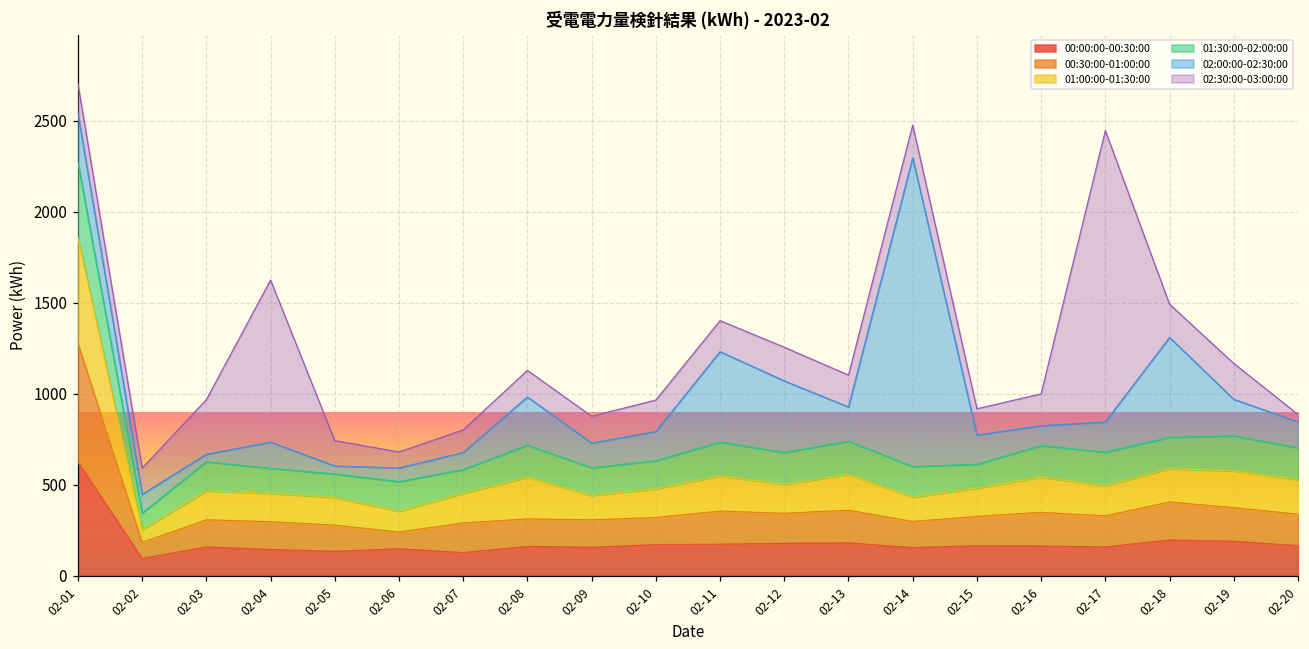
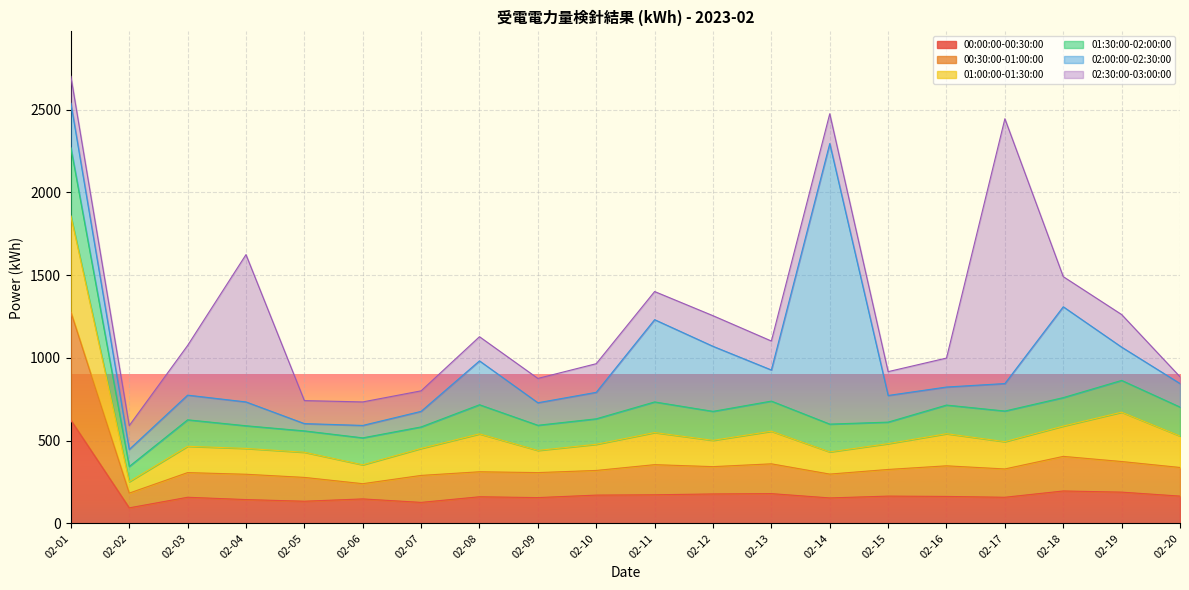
  {
    "01:00:00-01:30:00": {
      "02-01": 580,
      "02-02": 70,
      "02-03": 160,
      "02-04": 160,
      "02-05": 150,
      "02-06": 110,
      "02-07": 160,
      "02-08": 230,
      "02-09": 130,
      "02-10": 160,
      "02-11": 190,
      "02-12": 160,
      "02-13": 200,
      "02-14": 130,
      "02-15": 160,
      "02-16": 190,
      "02-17": 170,
      "02-18": 180,
-     "02-19": 200,
+     "02-19": 300,
      "02-20": 190
    },
    "01:30:00-02:00:00": {
      "02-01": 410,
      "02-02": 90,
      "02-03": 160,
      "02-04": 140,
      "02-05": 130,
      "02-06": 160,
      "02-07": 130,
      "02-08": 180,
      "02-09": 150,
      "02-10": 150,
      "02-11": 190,
      "02-12": 180,
      "02-13": 180,
      "02-14": 170,
      "02-15": 130,
      "02-16": 170,
      "02-17": 190,
      "02-18": 170,
      "02-19": 190,
      "02-20": 180
    },
    "02:00:00-02:30:00": {
      "02-01": 270,
      "02-02": 100,
-     "02-03": 40,
+     "02-03": 150,
      "02-04": 140,
      "02-05": 40,
      "02-06": 80,
      "02-07": 90,
      "02-08": 270,
      "02-09": 140,
      "02-10": 160,
      "02-11": 500,
      "02-12": 390,
      "02-13": 190,
      "02-14": 1700,
      "02-15": 160,
      "02-16": 110,
      "02-17": 170,
      "02-18": 550,
      "02-19": 200,
      "02-20": 140
    },
    "02:30:00-03:00:00": {
      "02-01": 160,
      "02-02": 140,
      "02-03": 300,
      "02-04": 890,
      "02-05": 140,
-     "02-06": 90,
+     "02-06": 140,
      "02-07": 120,
      "02-08": 150,
      "02-09": 150,
      "02-10": 170,
      "02-11": 170,
      "02-12": 190,
      "02-13": 180,
      "02-14": 180,
      "02-15": 140,
      "02-16": 180,
      "02-17": 1600,
      "02-18": 180,
      "02-19": 200,
      "02-20": 40
    }
  }
